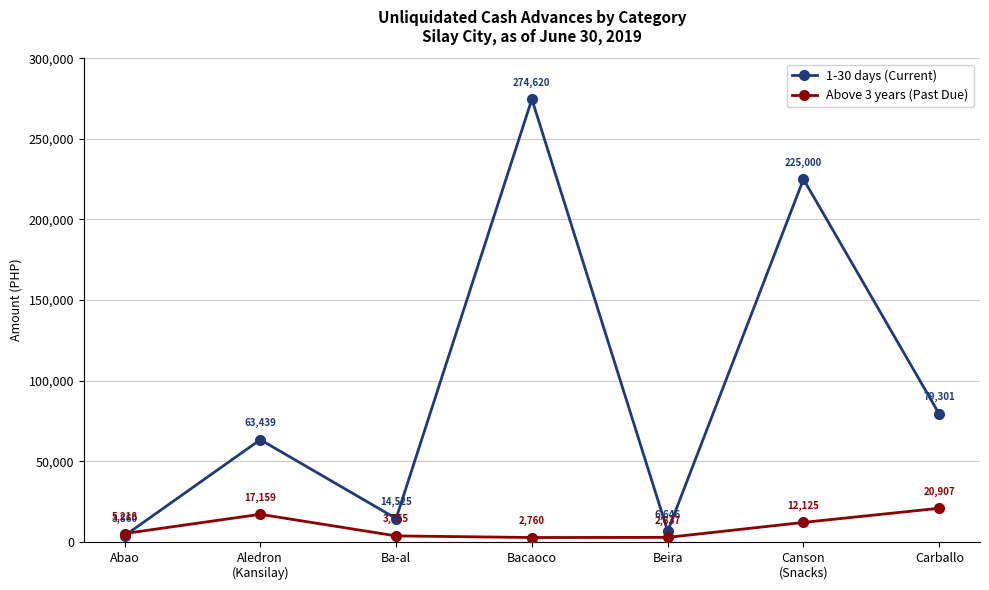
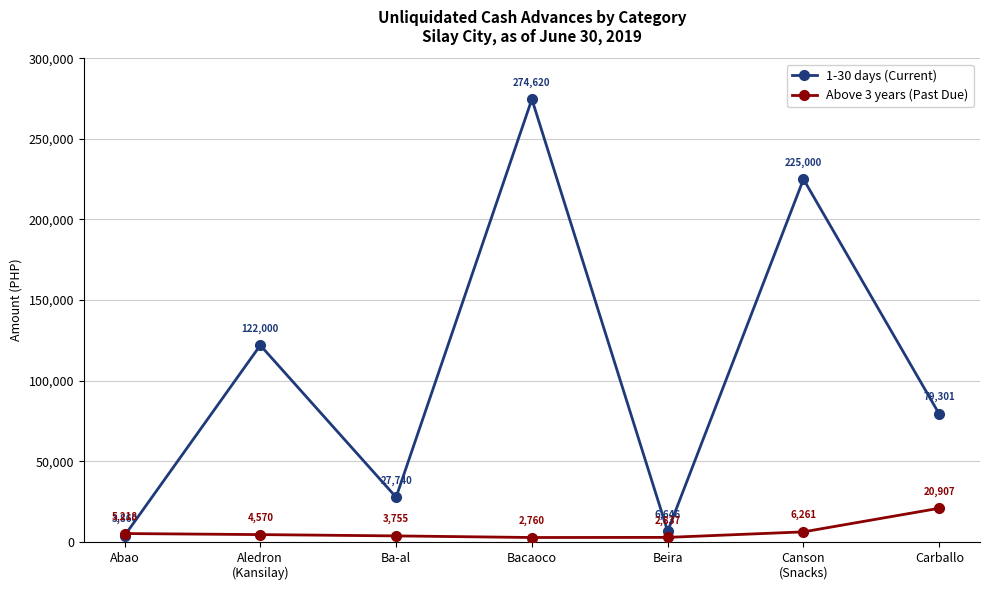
  {
    "1-30 days (Current)": {
-     "Aledron (Kansilay)": "63,439",
-     "Ba-al": "14,525",
+     "Aledron (Kansilay)": "122,000",
+     "Ba-al": "27,740",
      "Bacaoco": "274,620",
      "Canson (Snacks)": "225,000",
      "Carballo": "79,301"
    },
    "Above 3 years (Past Due)": {
-     "Aledron (Kansilay)": "17,159",
+     "Aledron (Kansilay)": "4,570",
      "Bacaoco": "2,760",
-     "Canson (Snacks)": "12,125",
+     "Canson (Snacks)": "6,261",
      "Carballo": "20,907"
    }
  }
